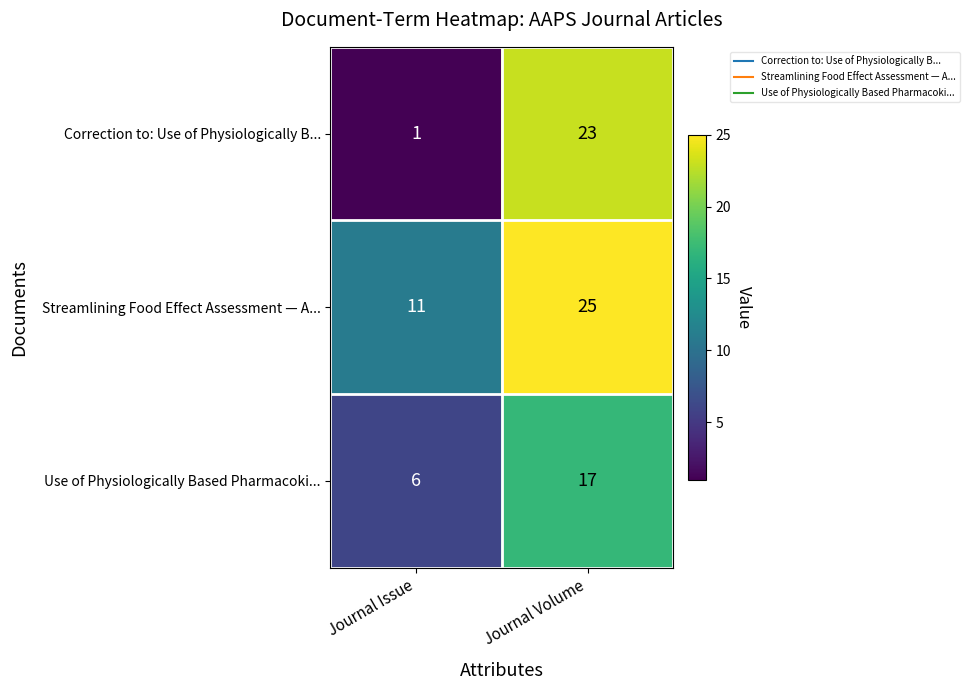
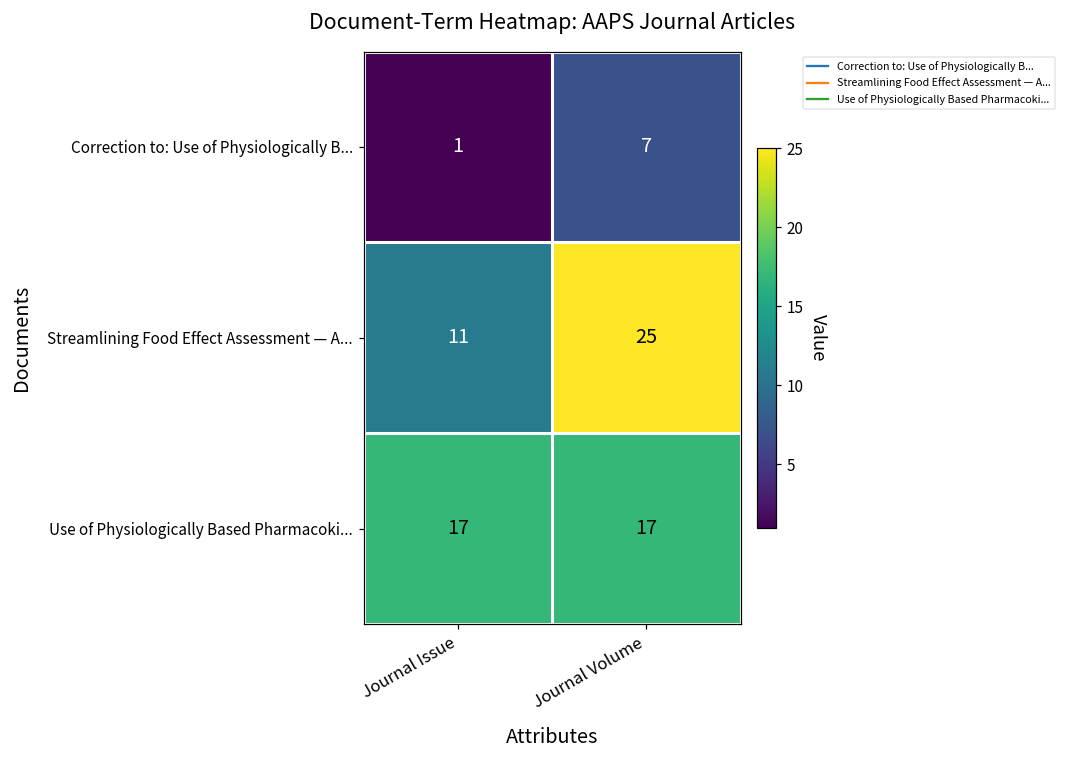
  {
    "Correction to: Use of Physiologically B...": {
      "Journal Issue": 1,
-     "Journal Volume": 23
+     "Journal Volume": 7
    },
    "Streamlining Food Effect Assessment — A...": {
      "Journal Issue": 11,
      "Journal Volume": 25
    },
    "Use of Physiologically Based Pharmacoki...": {
-     "Journal Issue": 6,
+     "Journal Issue": 17,
      "Journal Volume": 17
    }
  }
